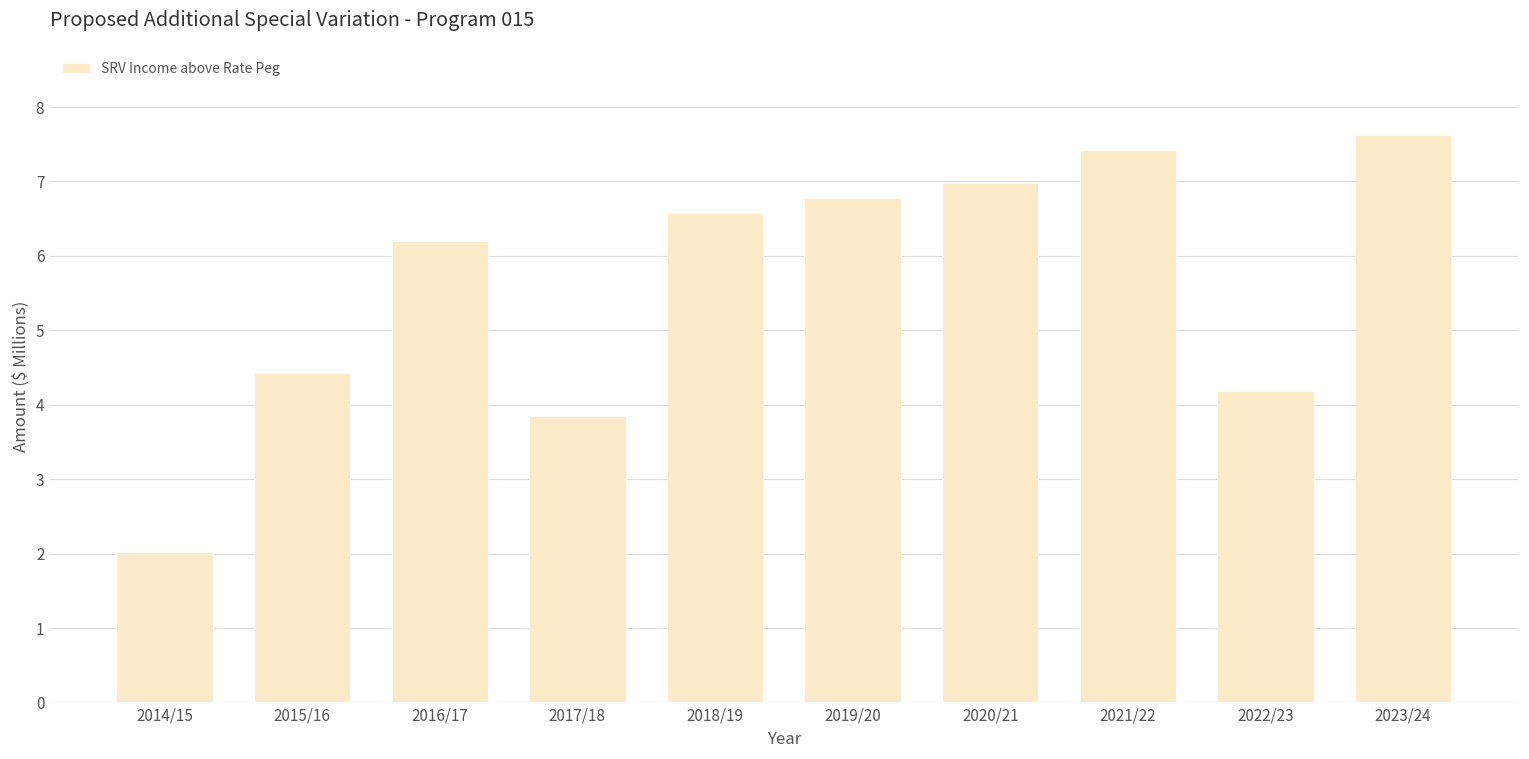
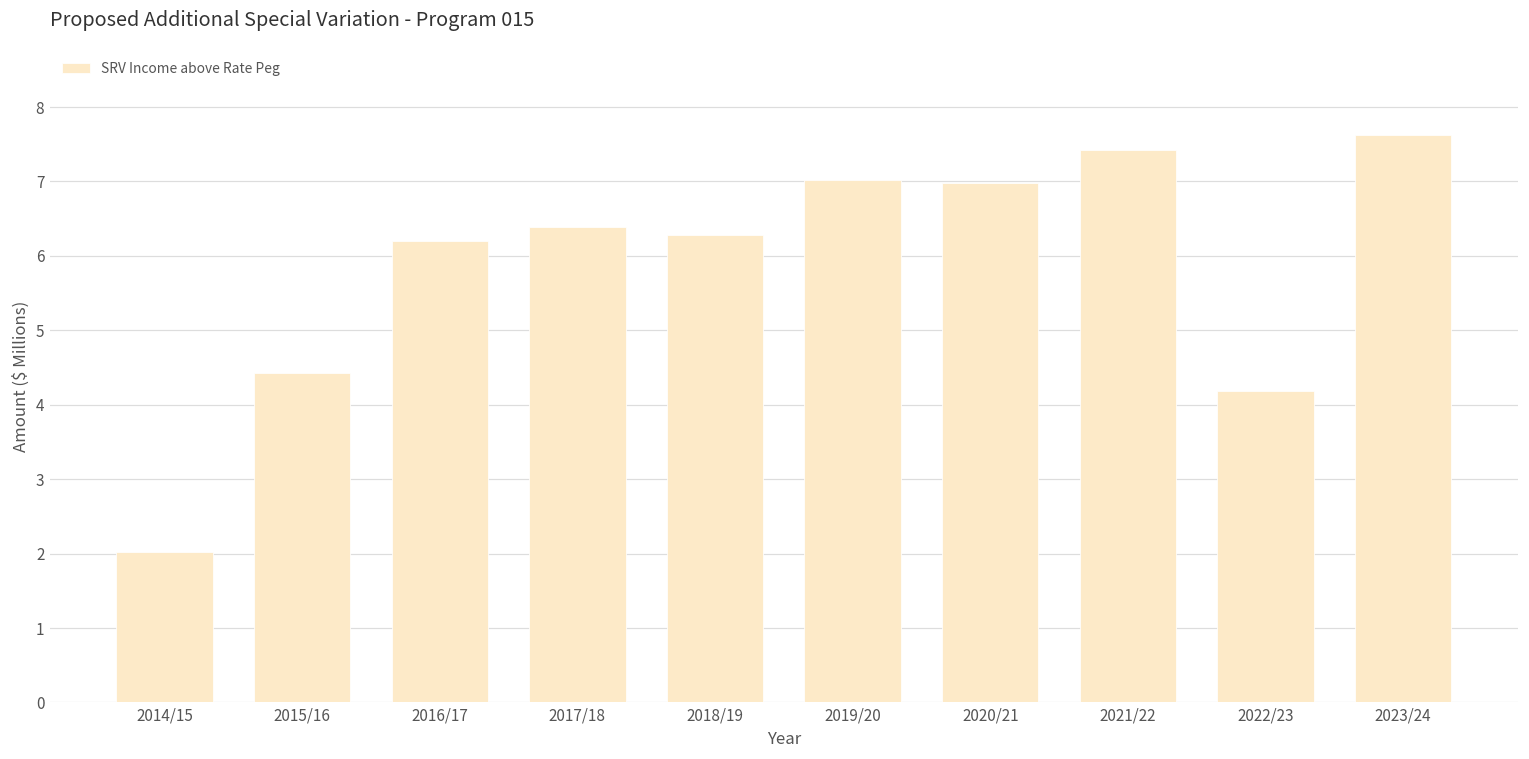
  {
    "2014/15": 2.0,
    "2015/16": 4.4,
    "2016/17": 6.2,
-   "2017/18": 3.9,
-   "2018/19": 6.6,
-   "2019/20": 6.8,
+   "2017/18": 6.4,
+   "2018/19": 6.3,
+   "2019/20": 7.0,
    "2020/21": 7.0,
    "2021/22": 7.4,
    "2022/23": 4.2,
    "2023/24": 7.6
  }
